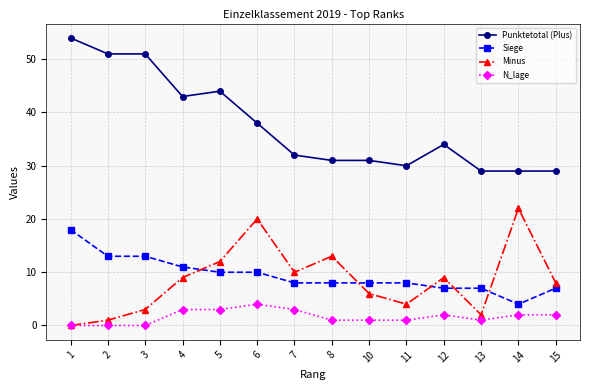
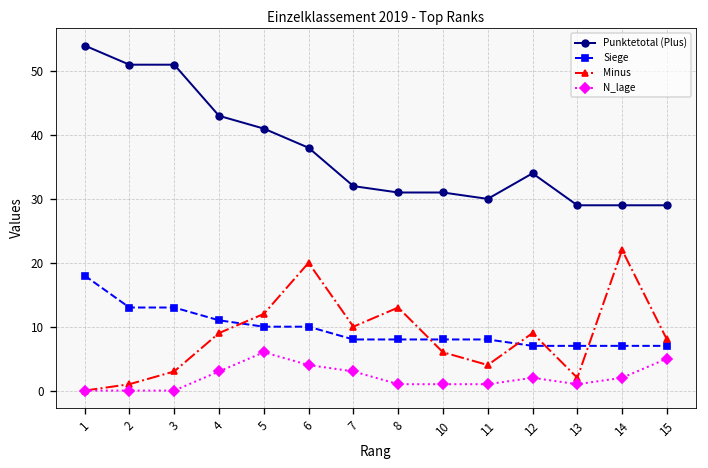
  {
    "Punktetotal (Plus)": {
      "1": 54,
      "2": 51,
      "3": 51,
      "4": 43,
-     "5": 44,
+     "5": 41,
      "6": 38,
      "7": 32,
      "8": 31,
      "10": 31,
      "11": 30,
      "12": 34,
      "13": 29,
      "14": 29,
      "15": 29
    },
    "Siege": {
      "1": 18,
      "2": 13,
      "3": 13,
      "4": 11,
      "5": 10,
      "6": 10,
      "7": 8,
      "8": 8,
      "10": 8,
      "11": 8,
      "12": 7,
      "13": 7,
-     "14": 4,
+     "14": 7,
      "15": 7
    },
    "Minus": {
      "2": 1,
      "3": 3,
      "4": 9,
      "5": 12,
      "6": 20,
      "7": 10,
      "8": 13,
      "10": 6,
      "11": 4,
      "12": 9,
      "13": 2,
      "14": 22,
      "15": 8
    },
    "N_lage": {
      "2": 0,
      "3": 0,
      "4": 3,
-     "5": 3,
+     "5": 6,
      "6": 4,
      "7": 3,
      "8": 1,
      "10": 1,
      "11": 1,
      "12": 2,
      "13": 1,
      "14": 2,
-     "15": 2
+     "15": 5
    }
  }
